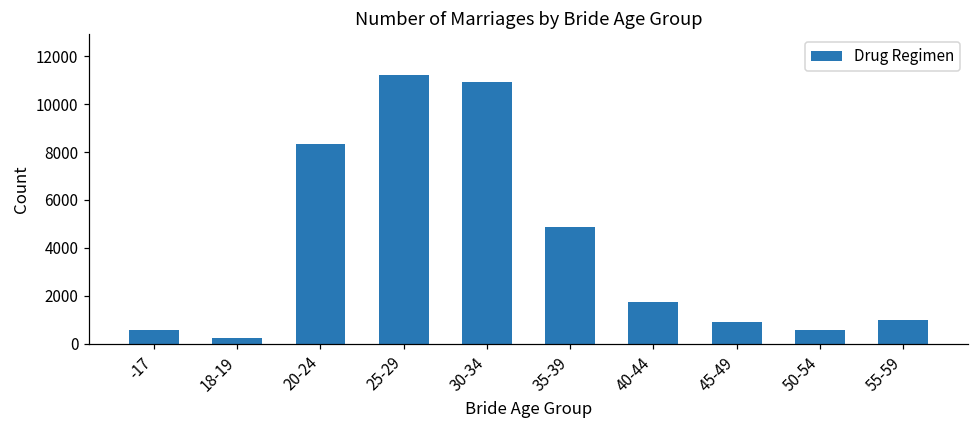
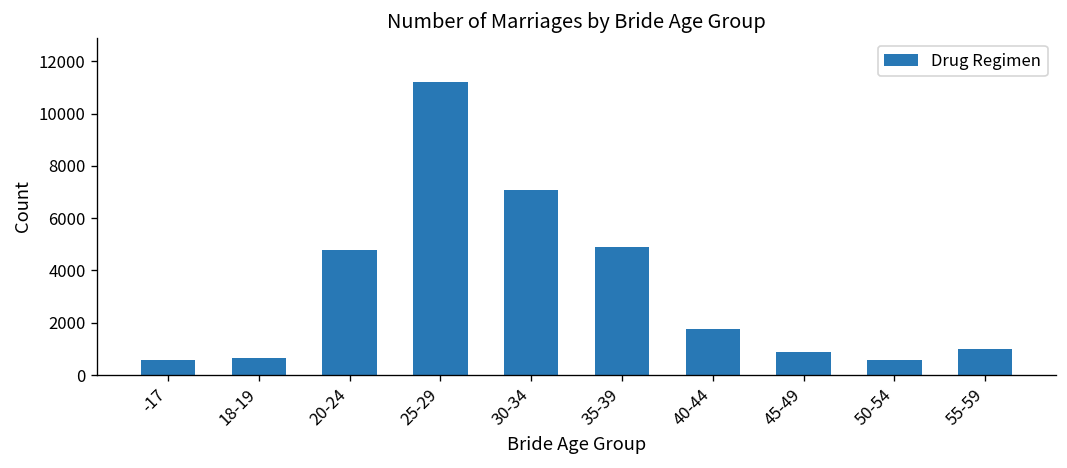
  {
    "-17": 600,
-   "18-19": 200,
-   "20-24": 8300,
+   "18-19": 600,
+   "20-24": 4800,
    "25-29": 11200,
-   "30-34": 10900,
+   "30-34": 7100,
    "35-39": 4900,
    "40-44": 1800,
    "45-49": 900,
    "50-54": 600,
    "55-59": 1000
  }
